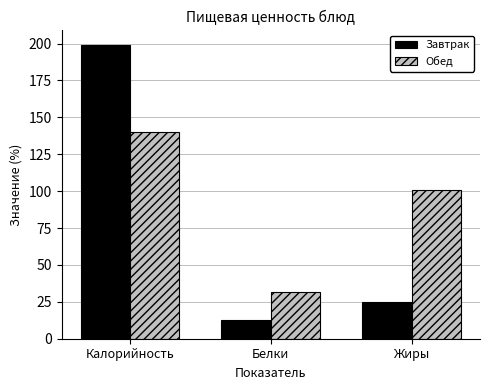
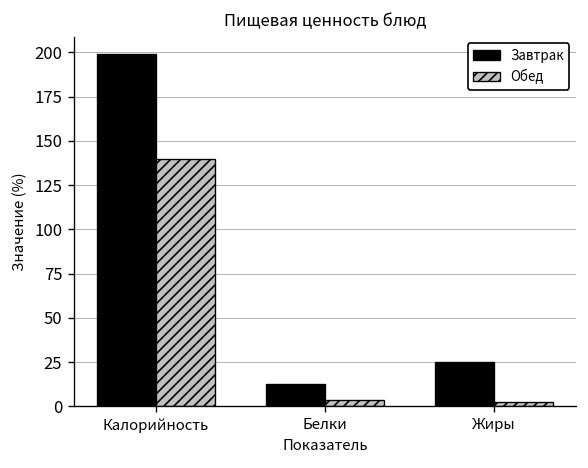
  {
    "Завтрак": {
      "Калорийность": 199,
      "Белки": 13,
      "Жиры": 25
    },
    "Обед": {
      "Калорийность": 140,
-     "Белки": 32,
-     "Жиры": 101
+     "Белки": 4,
+     "Жиры": 3
    }
  }
